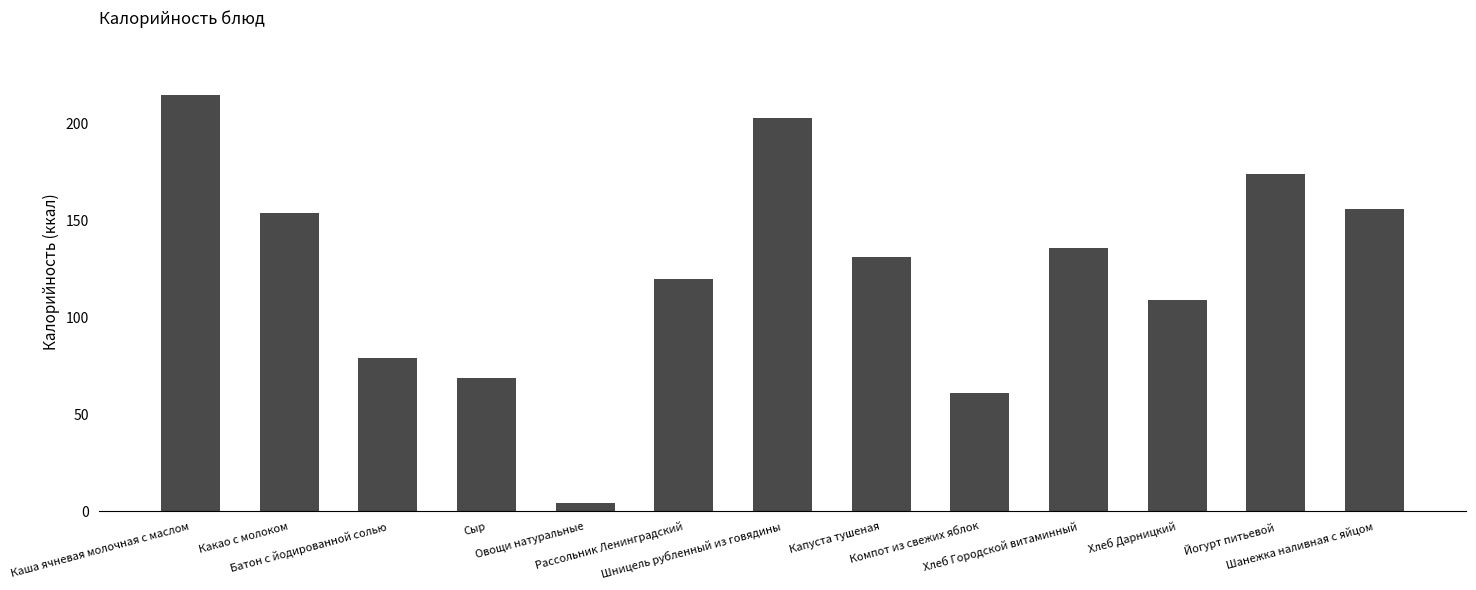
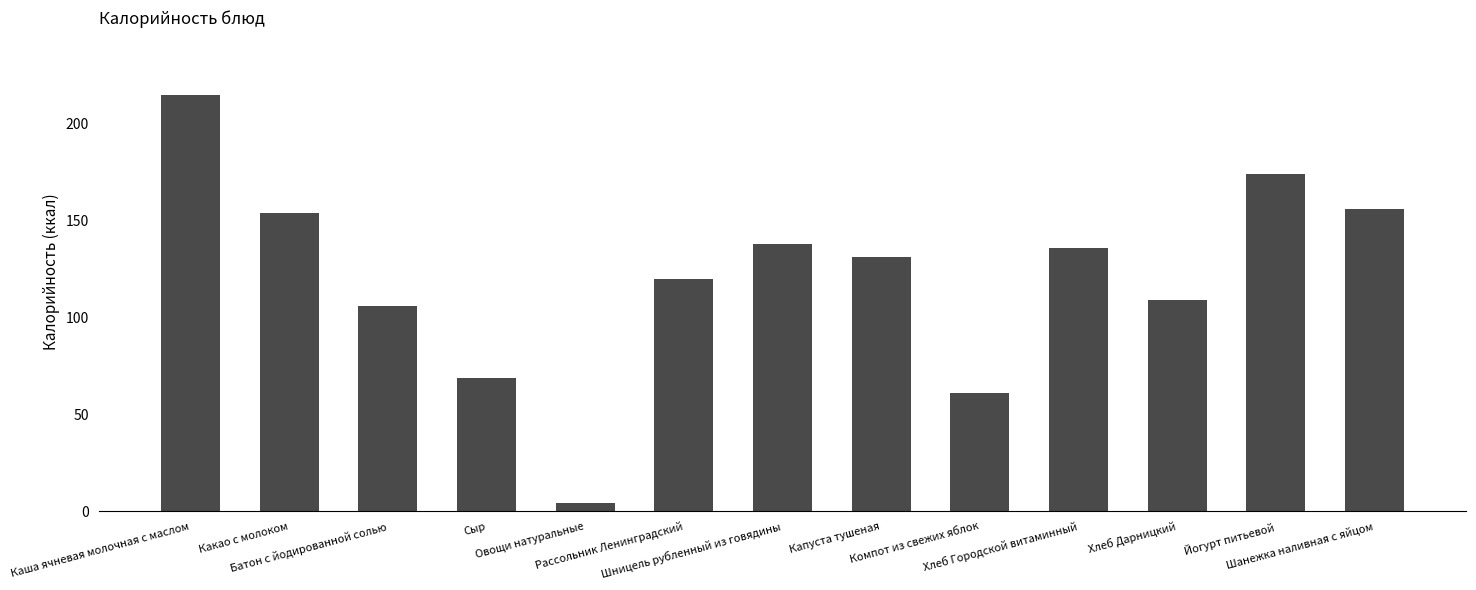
  {
    "Каша ячневая молочная с маслом": 215,
    "Какао с молоком": 154,
-   "Батон с йодированной солью": 79,
+   "Батон с йодированной солью": 106,
    "Сыр": 69,
    "Овощи натуральные": 4,
    "Рассольник Ленинградский": 120,
-   "Шницель рубленный из говядины": 203,
+   "Шницель рубленный из говядины": 138,
    "Капуста тушеная": 131,
    "Компот из свежих яблок": 61,
    "Хлеб Городской витаминный": 136,
    "Хлеб Дарницкий": 109,
    "Йогурт питьевой": 174,
    "Шанежка наливная с яйцом": 156
  }
